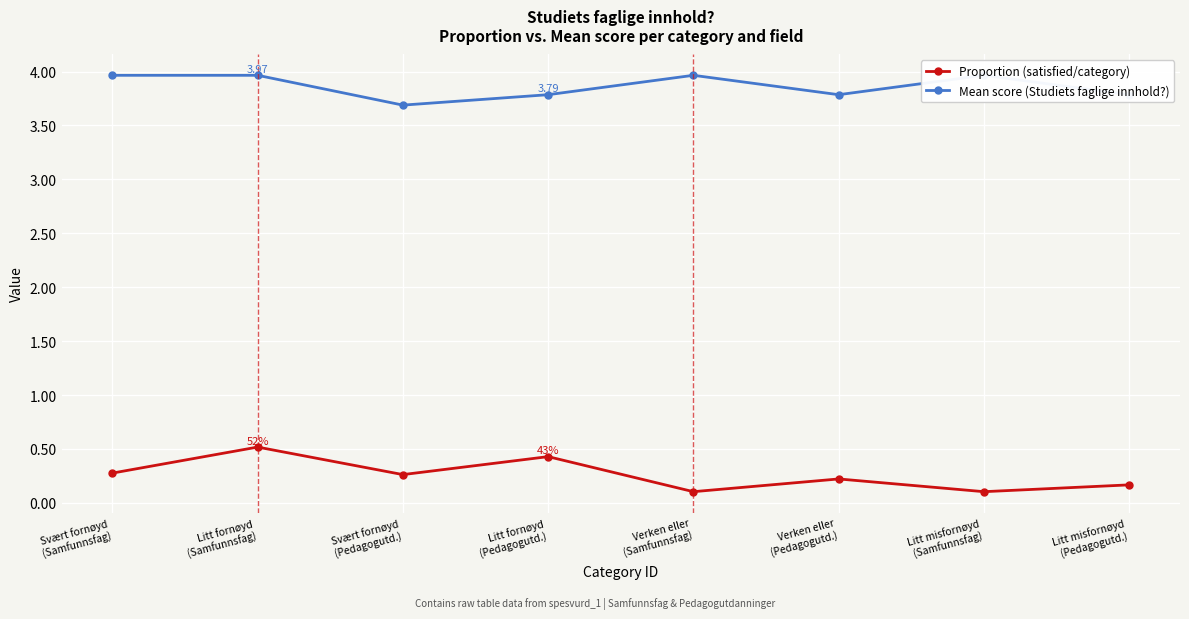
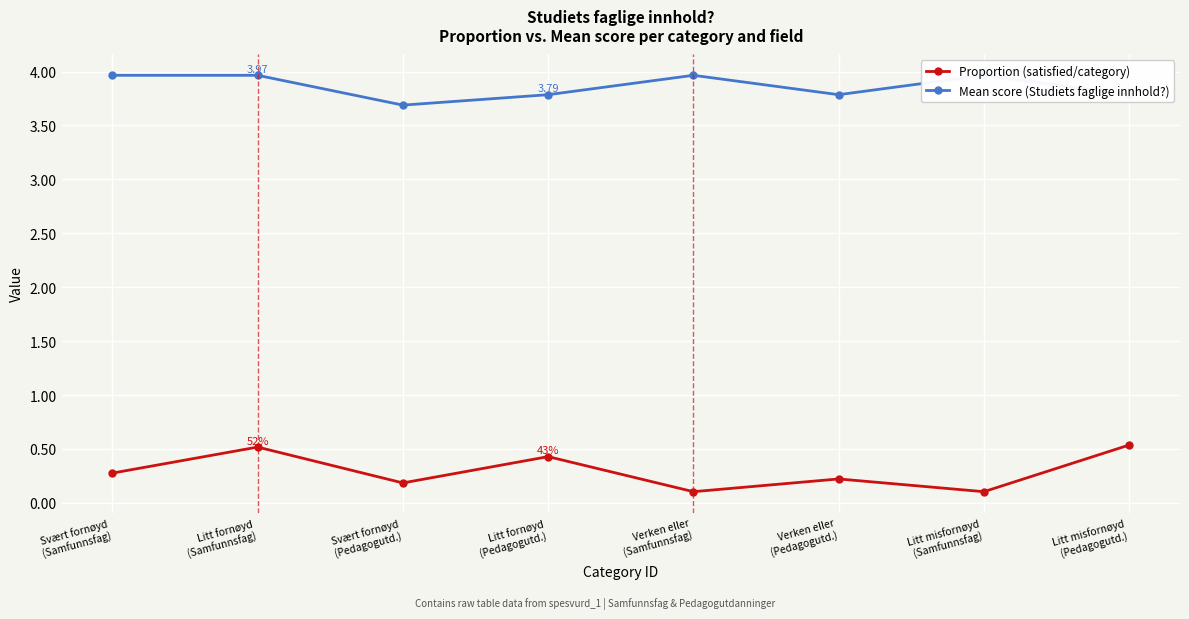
  {
    "Proportion (satisfied/category)": {
      "Svært fornøyd (Samfunnsfag)": 0.28,
-     "Svært fornøyd (Pedagogutd.)": 0.26,
+     "Svært fornøyd (Pedagogutd.)": 0.18,
      "Verken eller (Samfunnsfag)": 0.10,
      "Verken eller (Pedagogutd.)": 0.22,
      "Litt misfornøyd (Samfunnsfag)": 0.10,
-     "Litt misfornøyd (Pedagogutd.)": 0.17
+     "Litt misfornøyd (Pedagogutd.)": 0.54
    },
    "Mean score (Studiets faglige innhold?)": {
      "Litt fornøyd (Samfunnsfag)": 3.97,
      "Litt fornøyd (Pedagogutd.)": 3.79
    }
  }
